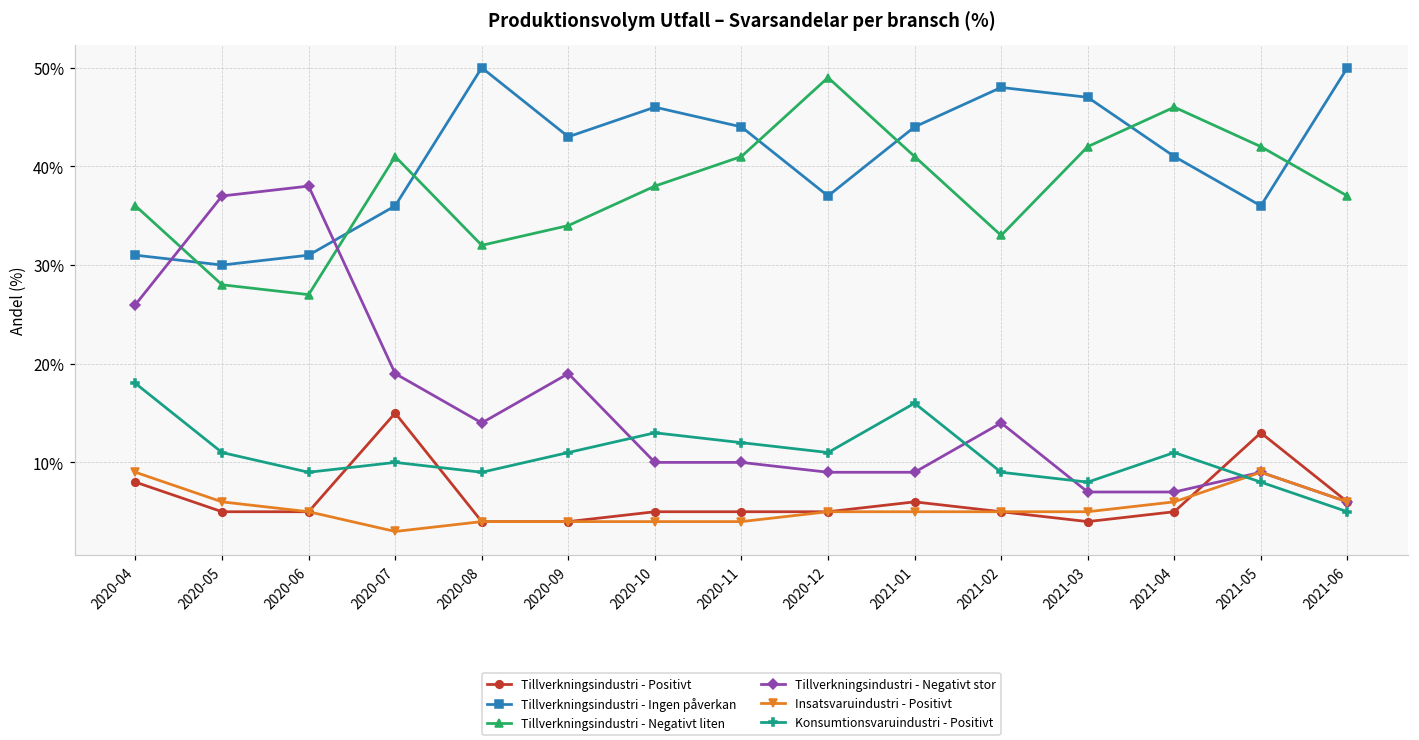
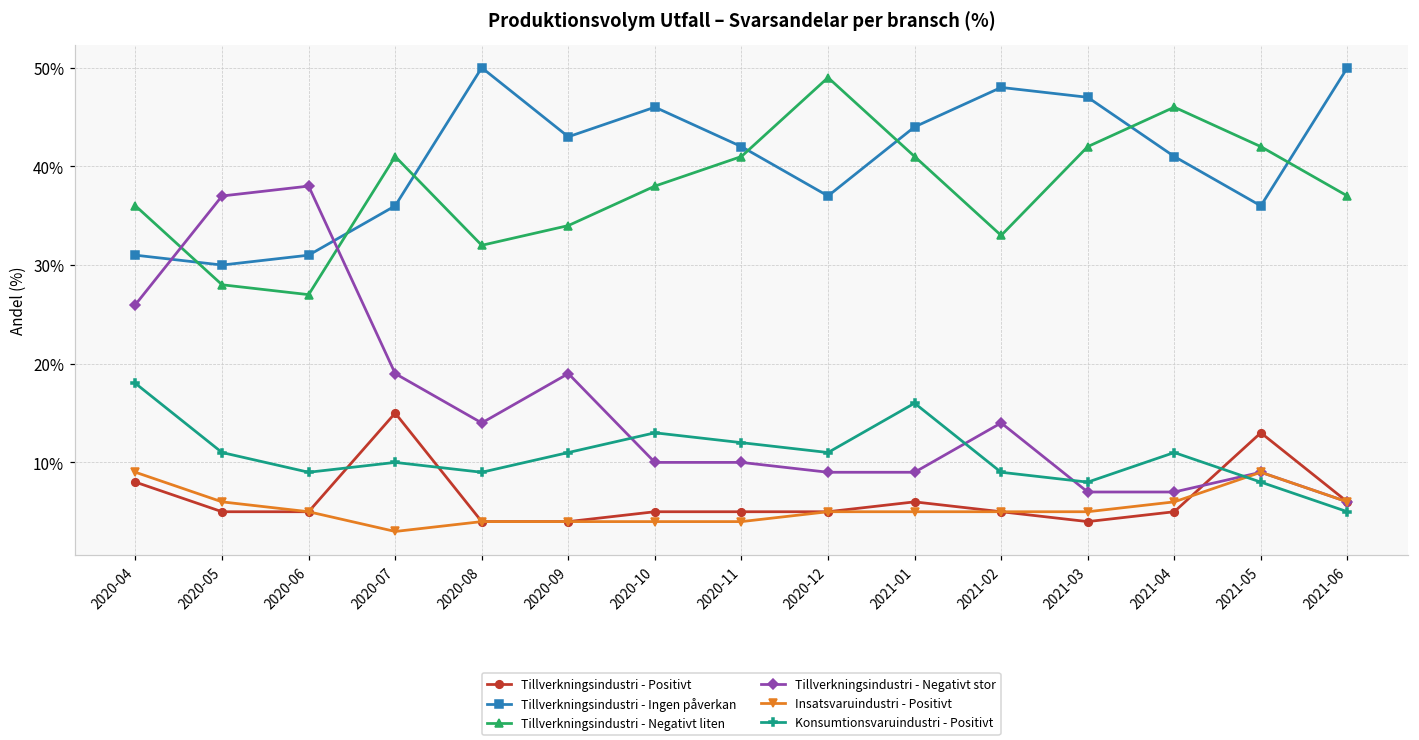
  {
    "Tillverkningsindustri - Positivt": {
      "2020-04": "8%",
      "2020-05": "5%",
      "2020-07": "15%",
      "2020-10": "5%",
      "2020-11": "5%",
      "2021-01": "6%",
      "2021-03": "4%",
      "2021-04": "5%",
      "2021-05": "13%"
    },
    "Tillverkningsindustri - Ingen påverkan": {
      "2020-04": "31%",
      "2020-05": "30%",
      "2020-06": "31%",
      "2020-07": "36%",
      "2020-08": "50%",
      "2020-09": "43%",
      "2020-10": "46%",
-     "2020-11": "44%",
+     "2020-11": "42%",
      "2020-12": "37%",
      "2021-01": "44%",
      "2021-02": "48%",
      "2021-03": "47%",
      "2021-04": "41%",
      "2021-05": "36%",
      "2021-06": "50%"
    },
    "Tillverkningsindustri - Negativt stor": {
      "2020-04": "26%",
      "2020-05": "37%",
      "2020-06": "38%",
      "2020-07": "19%",
      "2020-08": "14%",
      "2020-09": "19%",
      "2020-10": "10%",
      "2020-11": "10%",
      "2020-12": "9%",
      "2021-01": "9%",
      "2021-02": "14%",
      "2021-03": "7%",
      "2021-04": "7%"
    },
    "Insatsvaruindustri - Positivt": {
      "2020-04": "9%",
      "2020-05": "6%",
      "2020-07": "3%",
      "2020-10": "4%",
      "2020-11": "4%",
      "2021-01": "5%",
      "2021-03": "5%",
      "2021-04": "6%"
    }
  }
